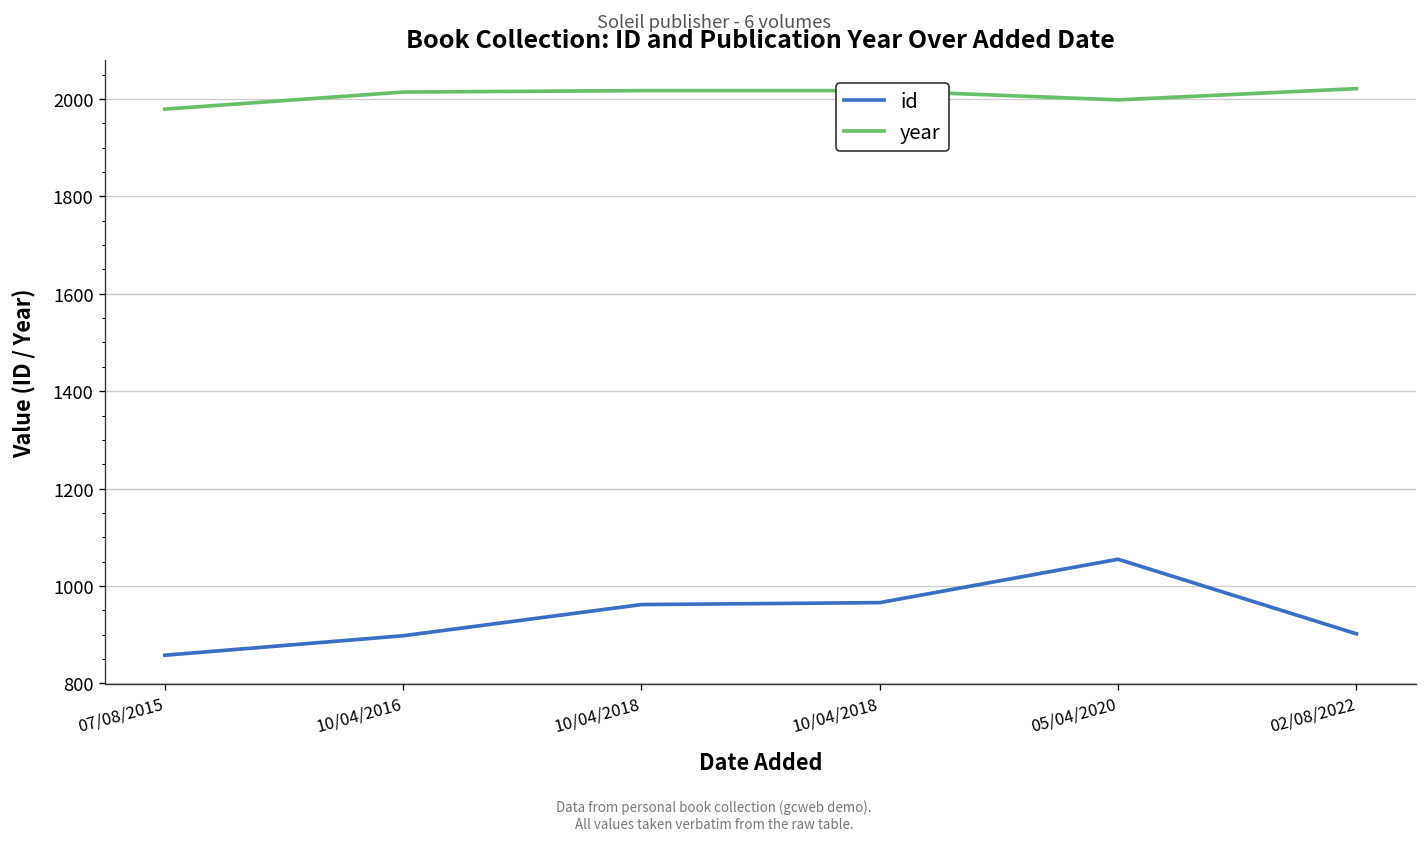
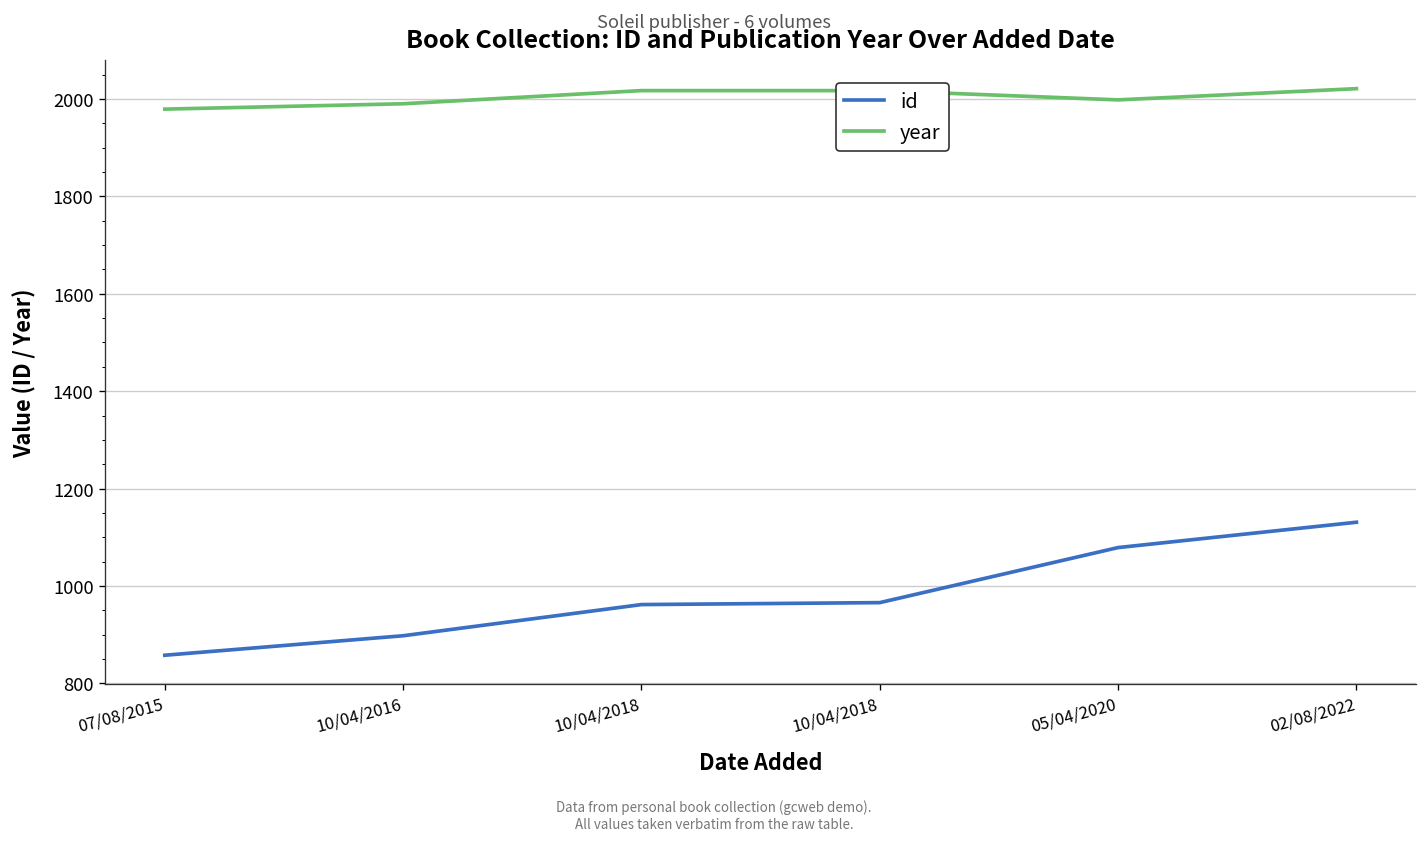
  {
    "id": {
      "07/08/2015": 860,
      "10/04/2016": 900,
-     "05/04/2020": 1060,
-     "02/08/2022": 900
+     "05/04/2020": 1080,
+     "02/08/2022": 1130
    },
    "year": {
      "07/08/2015": 1980,
-     "10/04/2016": 2010,
+     "10/04/2016": 1990,
      "05/04/2020": 2000,
      "02/08/2022": 2020
    }
  }
